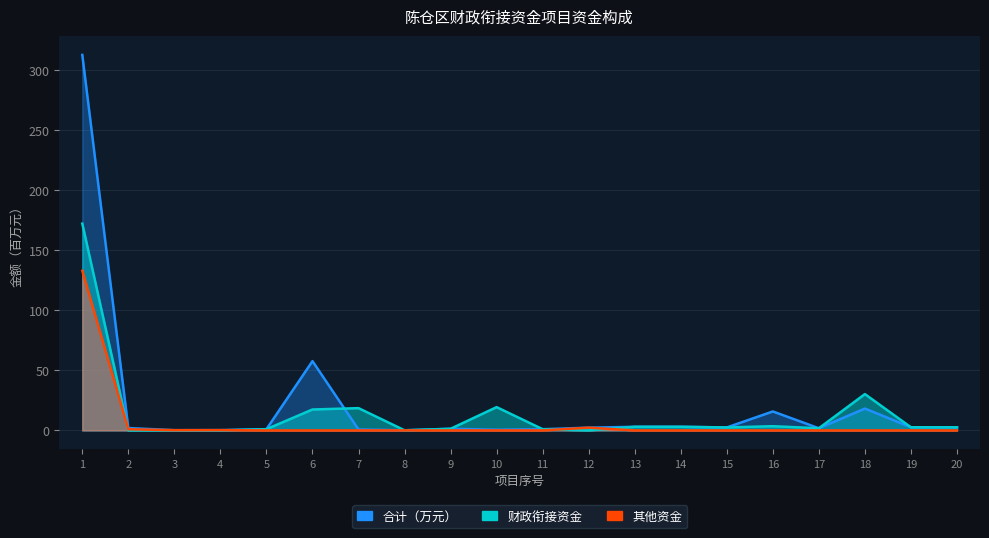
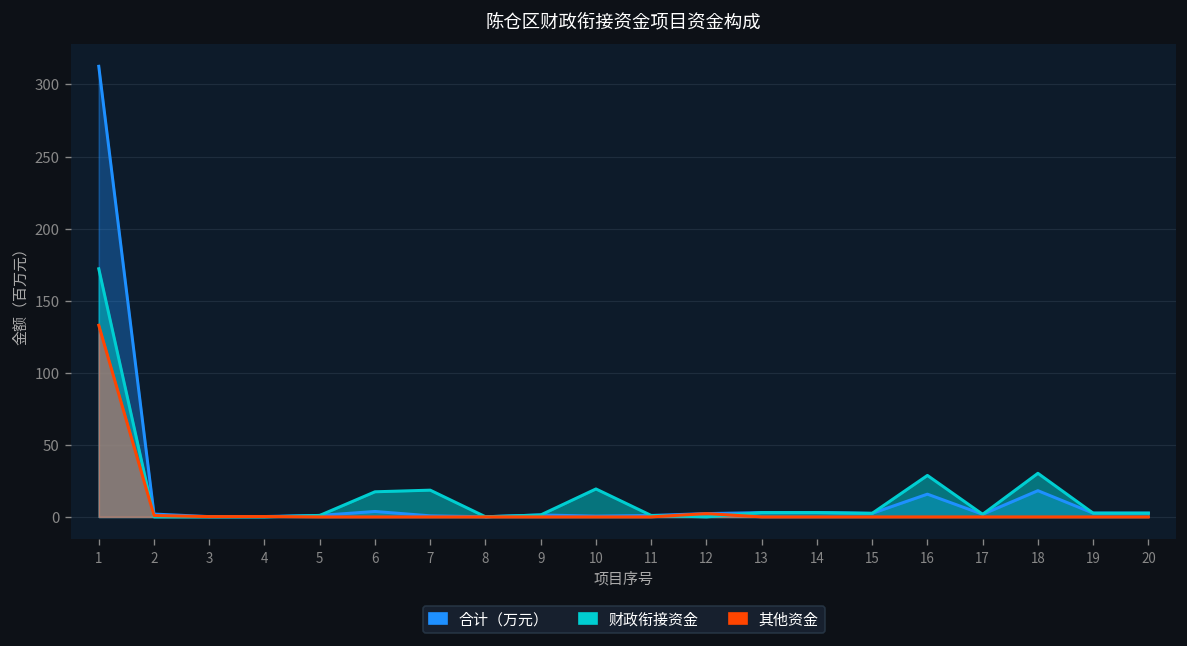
  {
    "合计（万元）": {
      "1": 313,
-     "6": 58,
+     "6": 4,
      "16": 16,
      "18": 18
    },
    "财政衔接资金": {
      "1": 172,
      "6": 17,
      "7": 19,
      "10": 19,
      "12": 0,
-     "16": 4,
+     "16": 29,
      "18": 30
    }
  }
